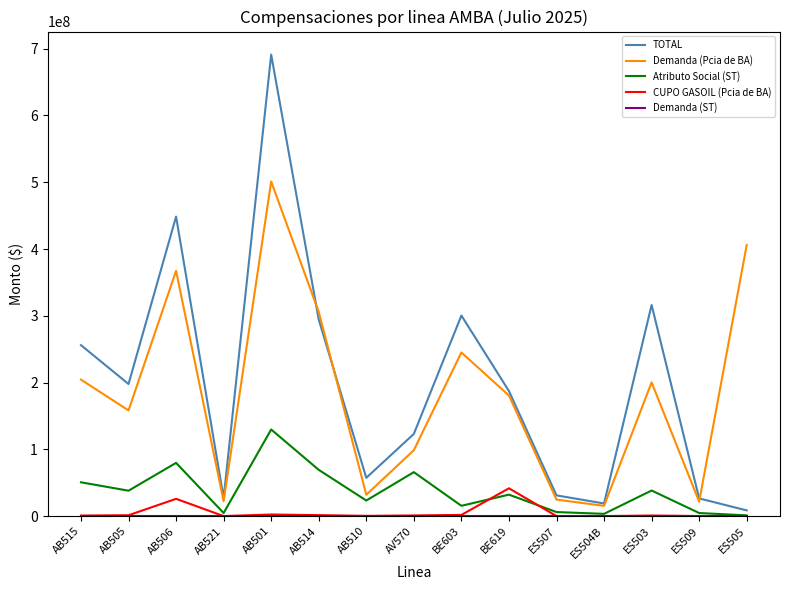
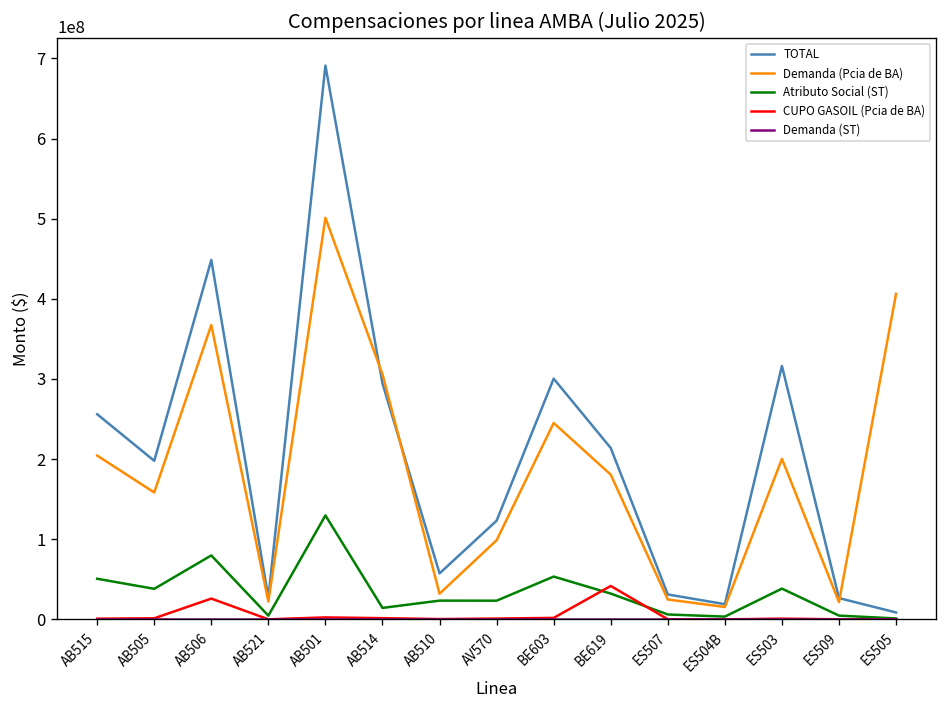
  {
    "TOTAL": {
      "AB515": 260000000,
      "AB505": 200000000,
      "AB506": 450000000,
      "AB521": 30000000,
      "AB501": 690000000,
      "AB514": 290000000,
      "AB510": 60000000,
      "AV570": 120000000,
      "BE603": 300000000,
-     "BE619": 190000000,
+     "BE619": 210000000,
      "ES507": 30000000,
      "ES503": 320000000,
      "ES509": 30000000,
      "ES505": 10000000
    },
    "Demanda (Pcia de BA)": {
      "AB515": 200000000,
      "AB505": 160000000,
      "AB506": 370000000,
      "AB521": 20000000,
      "AB501": 500000000,
      "AB514": 310000000,
      "AB510": 30000000,
      "AV570": 100000000,
      "BE603": 250000000,
      "BE619": 180000000,
      "ES507": 20000000,
      "ES503": 200000000,
      "ES509": 20000000,
      "ES505": 410000000
    },
    "Atributo Social (ST)": {
      "AB515": 50000000,
      "AB505": 40000000,
      "AB506": 80000000,
      "AB521": 0,
      "AB501": 130000000,
-     "AB514": 70000000,
+     "AB514": 10000000,
      "AB510": 20000000,
-     "AV570": 70000000,
-     "BE603": 20000000,
+     "AV570": 20000000,
+     "BE603": 50000000,
      "BE619": 30000000,
      "ES507": 10000000,
      "ES503": 40000000,
      "ES509": 0
    },
    "CUPO GASOIL (Pcia de BA)": {
      "AB506": 30000000,
      "BE619": 40000000
    },
    "Demanda (ST)": {
      "AB506": 0,
      "BE619": 0
    }
  }
